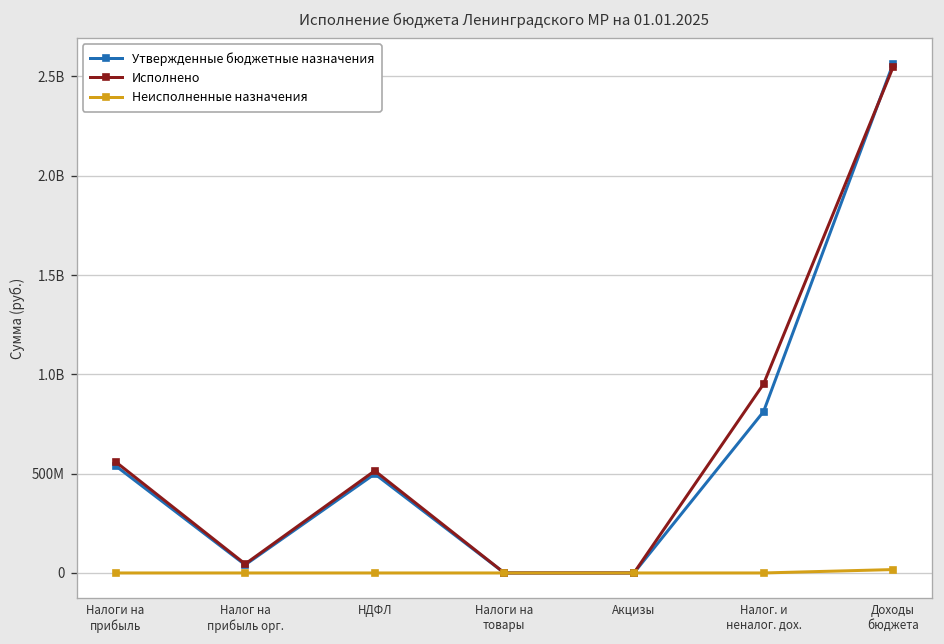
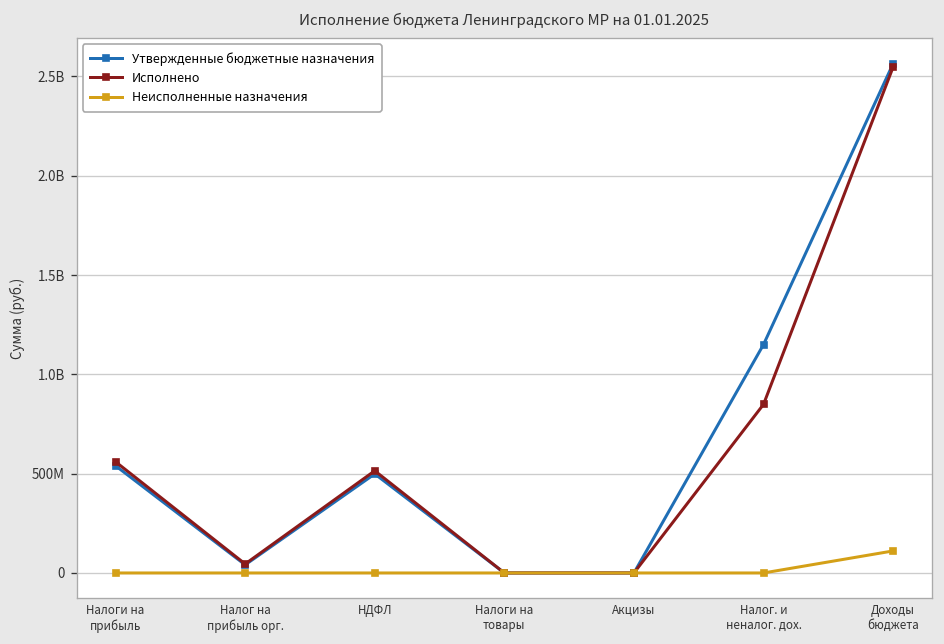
  {
    "Утвержденные бюджетные назначения": {
      "Налоги на прибыль": 540000000,
      "НДФЛ": 500000000,
-     "Налог. и неналог. дох.": 810000000,
+     "Налог. и неналог. дох.": 1150000000,
      "Доходы бюджета": 2560000000
    },
    "Исполнено": {
      "Налоги на прибыль": 560000000,
      "НДФЛ": 510000000,
-     "Налог. и неналог. дох.": 950000000,
+     "Налог. и неналог. дох.": 850000000,
      "Доходы бюджета": 2550000000
    },
    "Неисполненные назначения": {
      "Налоги на прибыль": 0,
      "Налог на прибыль орг.": 0,
      "НДФЛ": 0,
      "Налог. и неналог. дох.": 0,
-     "Доходы бюджета": 20000000
+     "Доходы бюджета": 110000000
    }
  }
